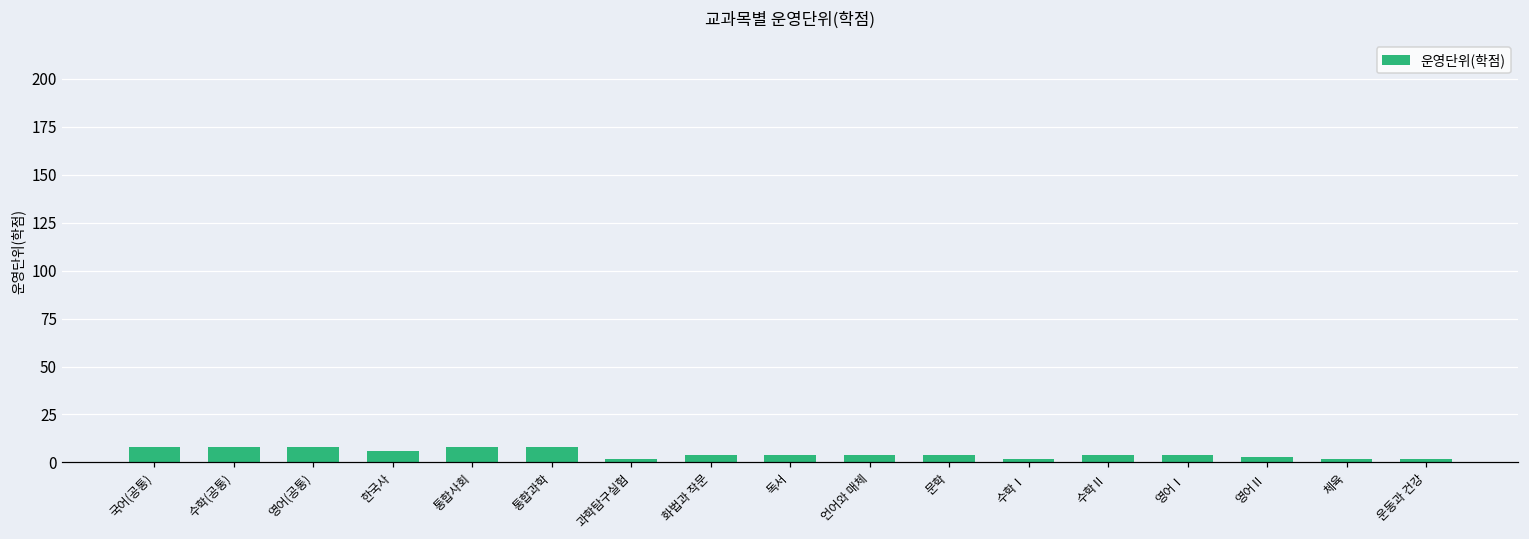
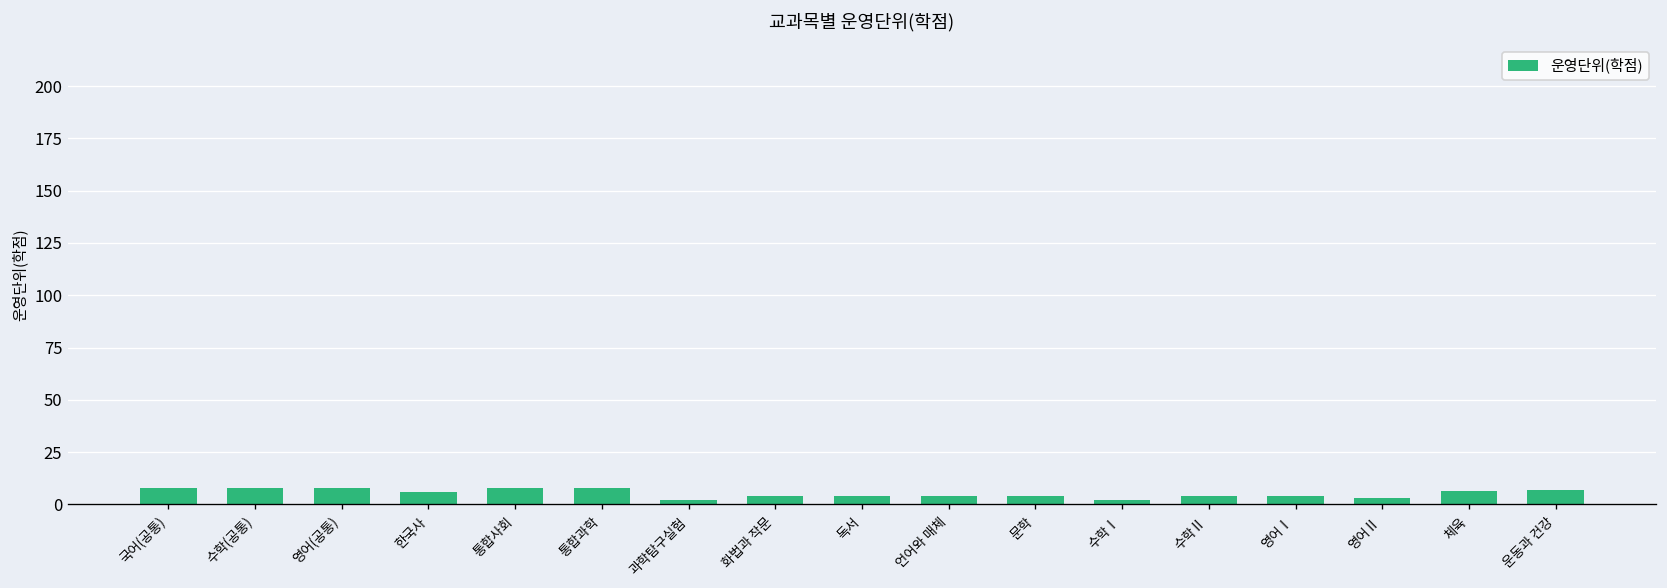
  {
    "국어(공통)": 8,
    "수학(공통)": 8,
    "영어(공통)": 8,
    "한국사": 6,
    "통합사회": 8,
    "통합과학": 8,
    "과학탐구실험": 2,
    "화법과 작문": 4,
    "독서": 4,
    "언어와 매체": 4,
    "문학": 4,
    "수학Ⅰ": 2,
    "수학Ⅱ": 4,
    "영어Ⅰ": 4,
    "영어Ⅱ": 3,
-   "체육": 2,
-   "운동과 건강": 2
+   "체육": 7,
+   "운동과 건강": 7
  }
